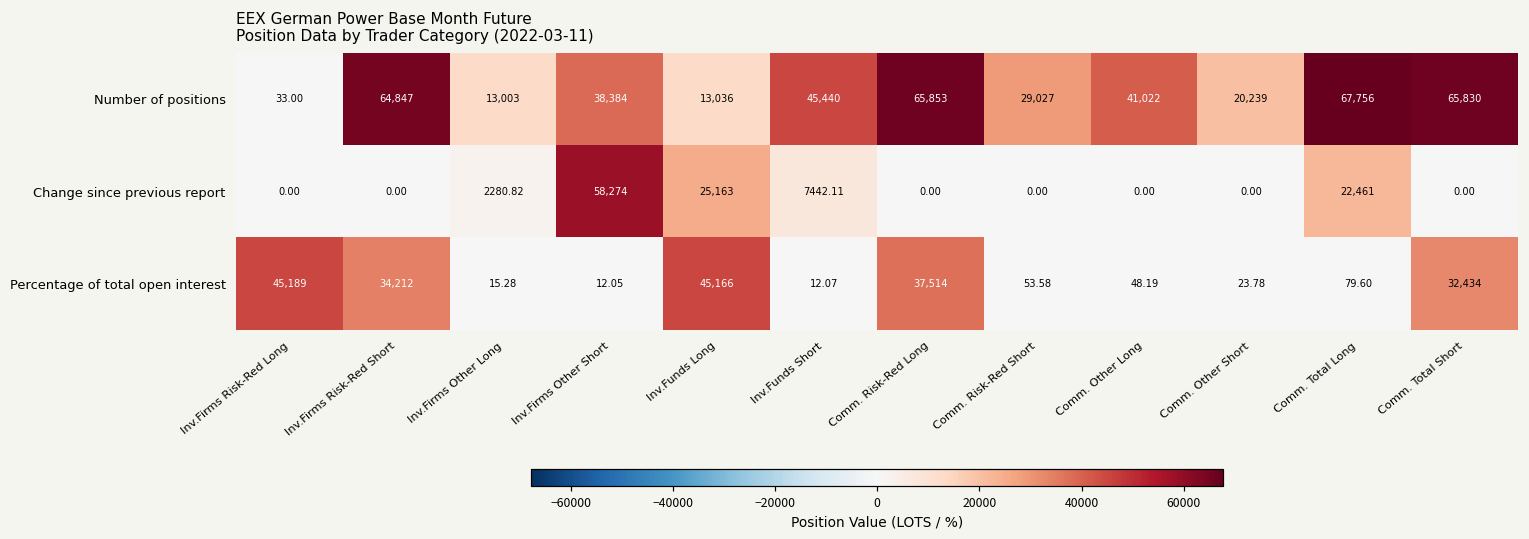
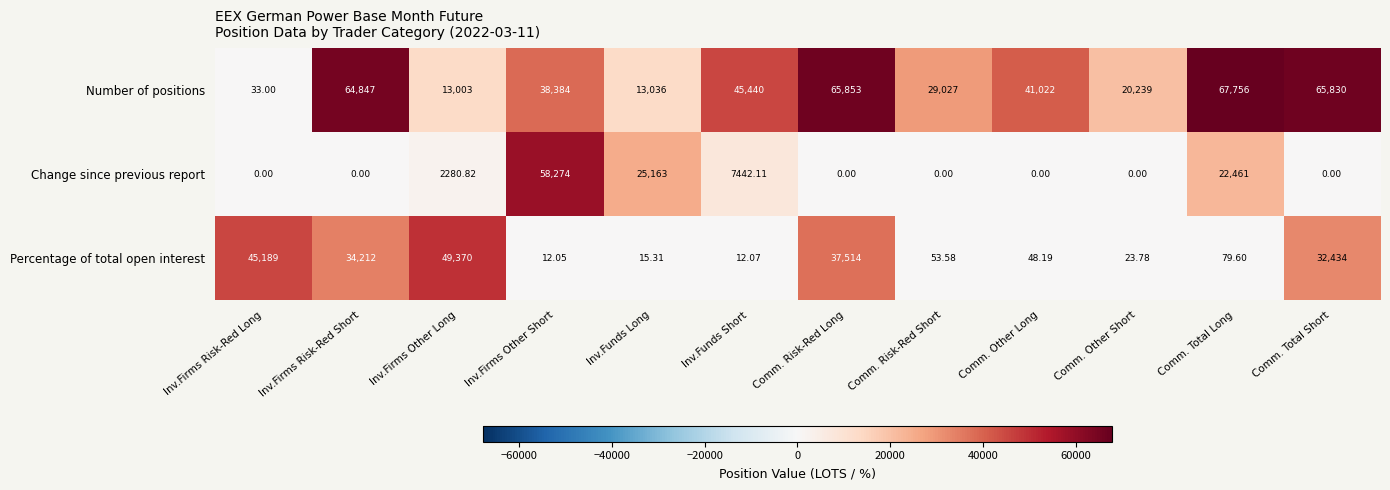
  {
    "Number of positions": {
      "Inv.Firms Risk-Red Long": "33.00",
      "Inv.Firms Risk-Red Short": "64,847",
      "Inv.Firms Other Long": "13,003",
      "Inv.Firms Other Short": "38,384",
      "Inv.Funds Long": "13,036",
      "Inv.Funds Short": "45,440",
      "Comm. Risk-Red Long": "65,853",
      "Comm. Risk-Red Short": "29,027",
      "Comm. Other Long": "41,022",
      "Comm. Other Short": "20,239",
      "Comm. Total Long": "67,756",
      "Comm. Total Short": "65,830"
    },
    "Change since previous report": {
      "Inv.Firms Risk-Red Long": "0.00",
      "Inv.Firms Risk-Red Short": "0.00",
      "Inv.Firms Other Long": "2280.82",
      "Inv.Firms Other Short": "58,274",
      "Inv.Funds Long": "25,163",
      "Inv.Funds Short": "7442.11",
      "Comm. Risk-Red Long": "0.00",
      "Comm. Risk-Red Short": "0.00",
      "Comm. Other Long": "0.00",
      "Comm. Other Short": "0.00",
      "Comm. Total Long": "22,461",
      "Comm. Total Short": "0.00"
    },
    "Percentage of total open interest": {
      "Inv.Firms Risk-Red Long": "45,189",
      "Inv.Firms Risk-Red Short": "34,212",
-     "Inv.Firms Other Long": "15.28",
+     "Inv.Firms Other Long": "49,370",
      "Inv.Firms Other Short": "12.05",
-     "Inv.Funds Long": "45,166",
+     "Inv.Funds Long": "15.31",
      "Inv.Funds Short": "12.07",
      "Comm. Risk-Red Long": "37,514",
      "Comm. Risk-Red Short": "53.58",
      "Comm. Other Long": "48.19",
      "Comm. Other Short": "23.78",
      "Comm. Total Long": "79.60",
      "Comm. Total Short": "32,434"
    }
  }
